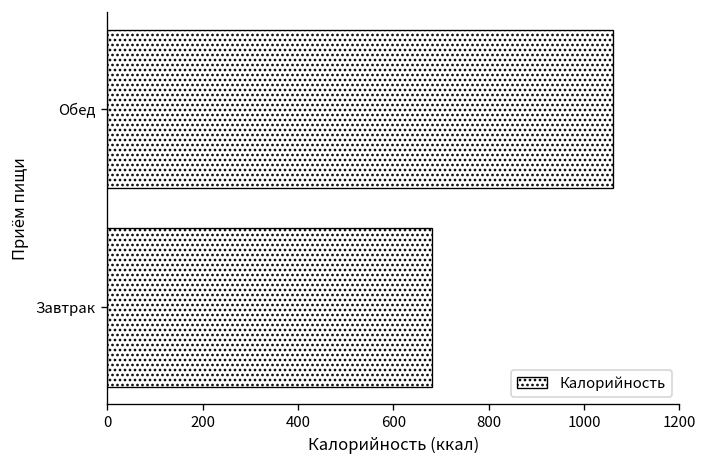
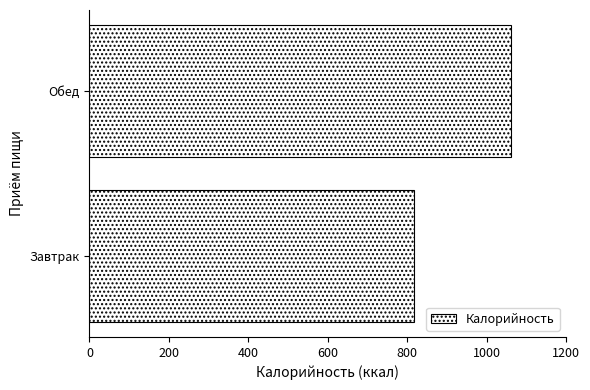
  {
    "Обед": 1060,
-   "Завтрак": 680
+   "Завтрак": 820
  }
